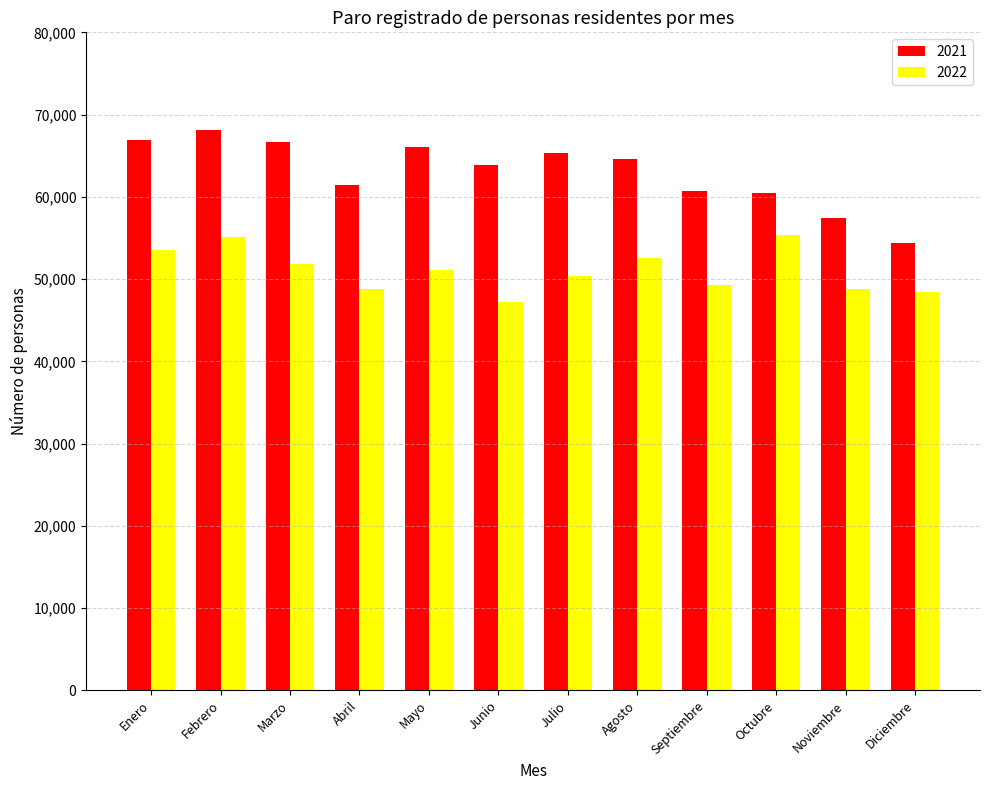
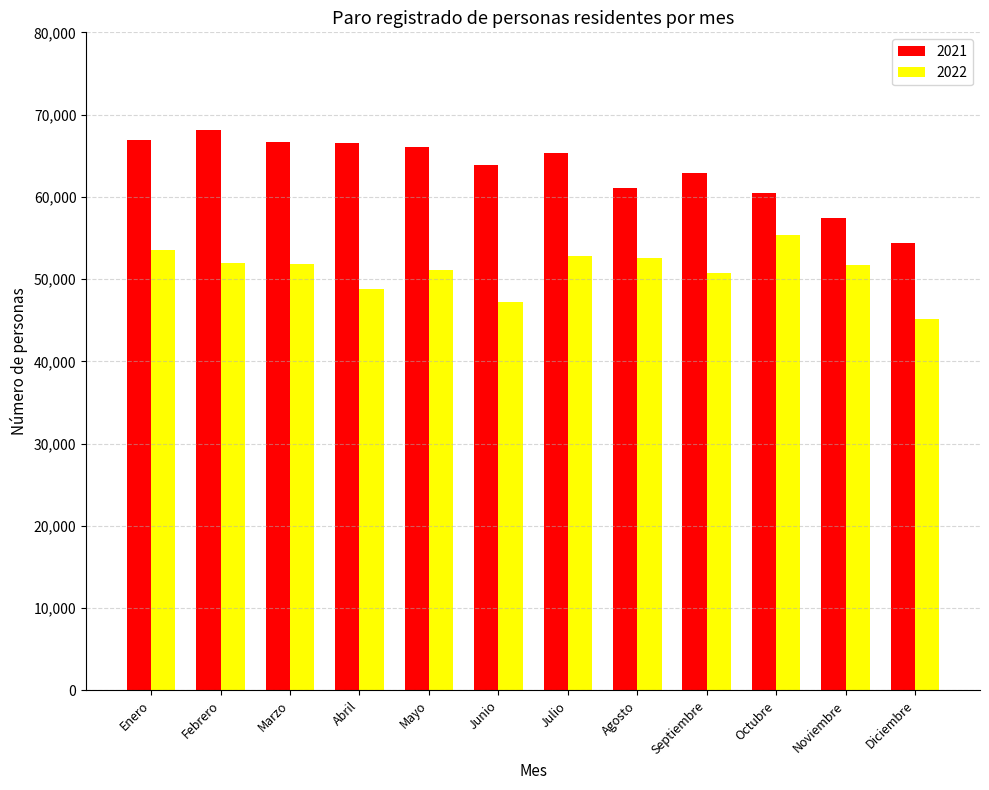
  {
    "2021": {
      "Enero": "67,000",
      "Febrero": "68,000",
      "Marzo": "67,000",
-     "Abril": "61,000",
+     "Abril": "67,000",
      "Mayo": "66,000",
      "Junio": "64,000",
      "Julio": "65,000",
-     "Agosto": "65,000",
-     "Septiembre": "61,000",
+     "Agosto": "61,000",
+     "Septiembre": "63,000",
      "Octubre": "61,000",
      "Noviembre": "57,000",
      "Diciembre": "54,000"
    },
    "2022": {
      "Enero": "54,000",
-     "Febrero": "55,000",
+     "Febrero": "52,000",
      "Marzo": "52,000",
      "Abril": "49,000",
      "Mayo": "51,000",
      "Junio": "47,000",
-     "Julio": "50,000",
+     "Julio": "53,000",
      "Agosto": "53,000",
-     "Septiembre": "49,000",
+     "Septiembre": "51,000",
      "Octubre": "55,000",
-     "Noviembre": "49,000",
-     "Diciembre": "48,000"
+     "Noviembre": "52,000",
+     "Diciembre": "45,000"
    }
  }
